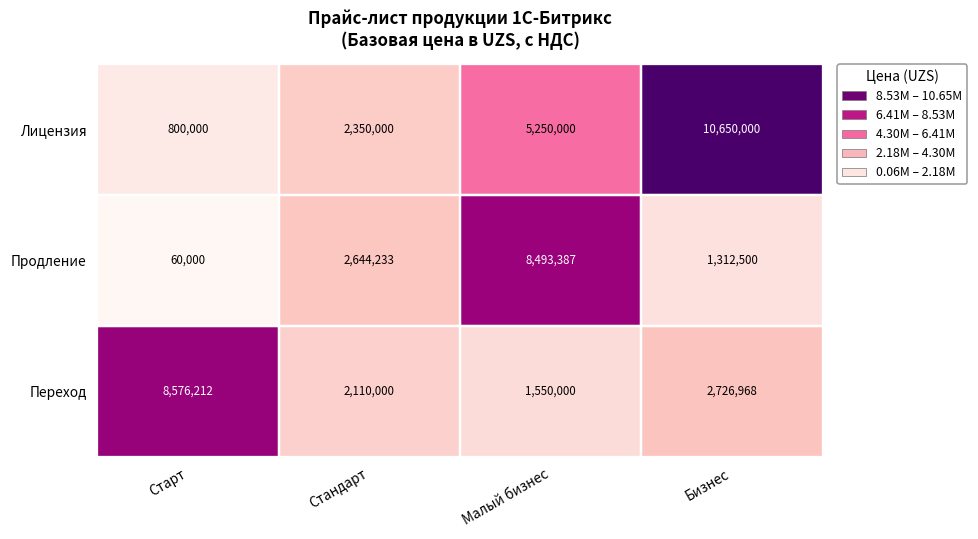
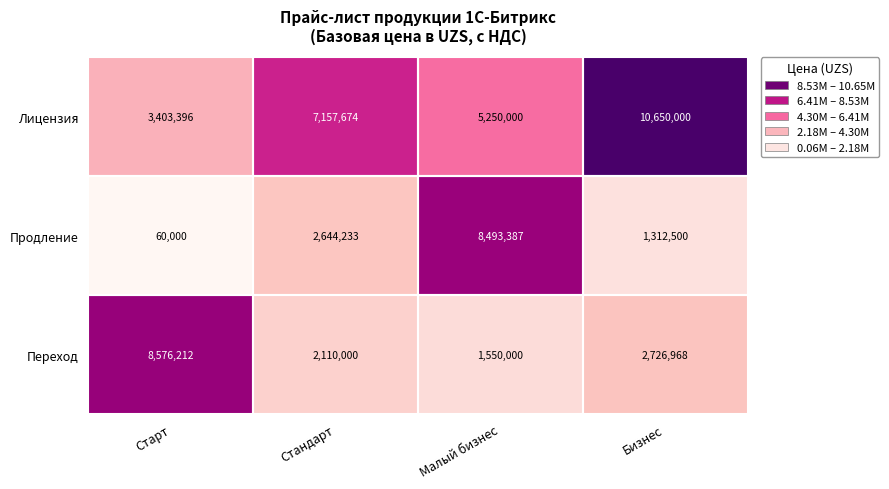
  {
    "Лицензия": {
-     "Старт": "800,000",
-     "Стандарт": "2,350,000",
+     "Старт": "3,403,396",
+     "Стандарт": "7,157,674",
      "Малый бизнес": "5,250,000",
      "Бизнес": "10,650,000"
    },
    "Продление": {
      "Старт": "60,000",
      "Стандарт": "2,644,233",
      "Малый бизнес": "8,493,387",
      "Бизнес": "1,312,500"
    },
    "Переход": {
      "Старт": "8,576,212",
      "Стандарт": "2,110,000",
      "Малый бизнес": "1,550,000",
      "Бизнес": "2,726,968"
    }
  }
